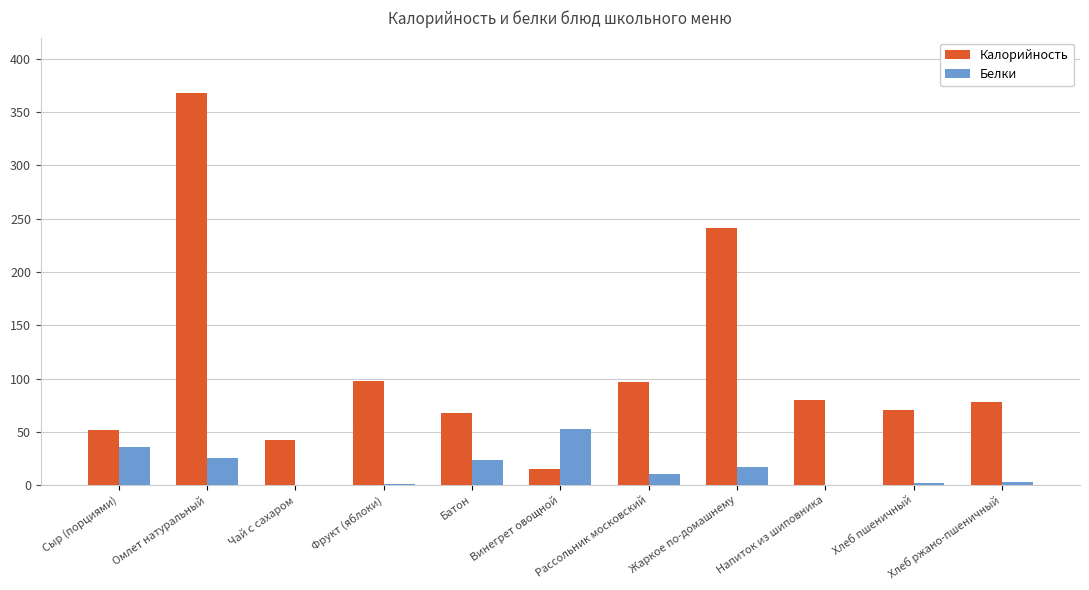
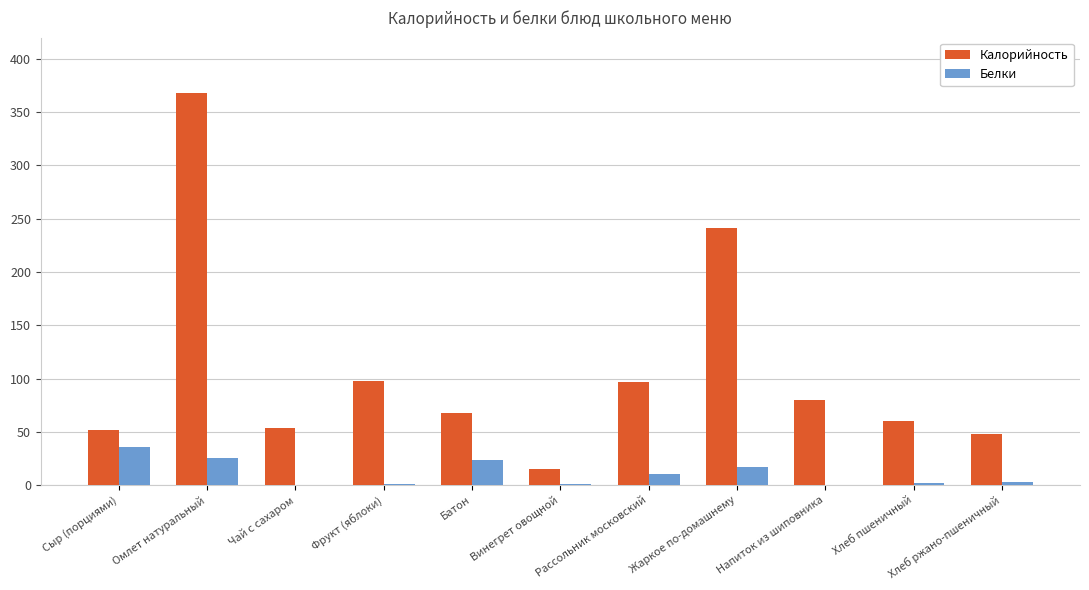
  {
    "Калорийность": {
      "Сыр (порциями)": 52,
      "Омлет натуральный": 368,
-     "Чай с сахаром": 42,
+     "Чай с сахаром": 53,
      "Фрукт (яблоки)": 98,
      "Батон": 68,
      "Винегрет овощной": 15,
      "Рассольник московский": 97,
      "Жаркое по-домашнему": 241,
      "Напиток из шиповника": 80,
-     "Хлеб пшеничный": 71,
-     "Хлеб ржано-пшеничный": 78
+     "Хлеб пшеничный": 60,
+     "Хлеб ржано-пшеничный": 48
    },
    "Белки": {
      "Сыр (порциями)": 36,
      "Омлет натуральный": 26,
      "Батон": 24,
-     "Винегрет овощной": 52,
+     "Винегрет овощной": 1,
      "Рассольник московский": 10,
      "Жаркое по-домашнему": 17,
      "Хлеб ржано-пшеничный": 3
    }
  }
